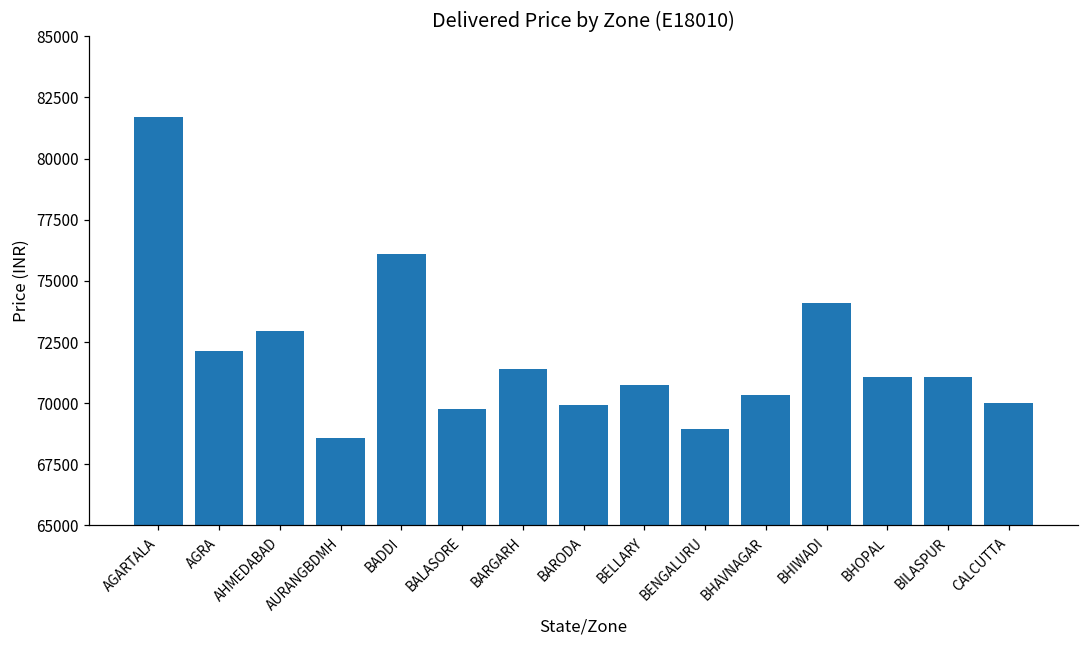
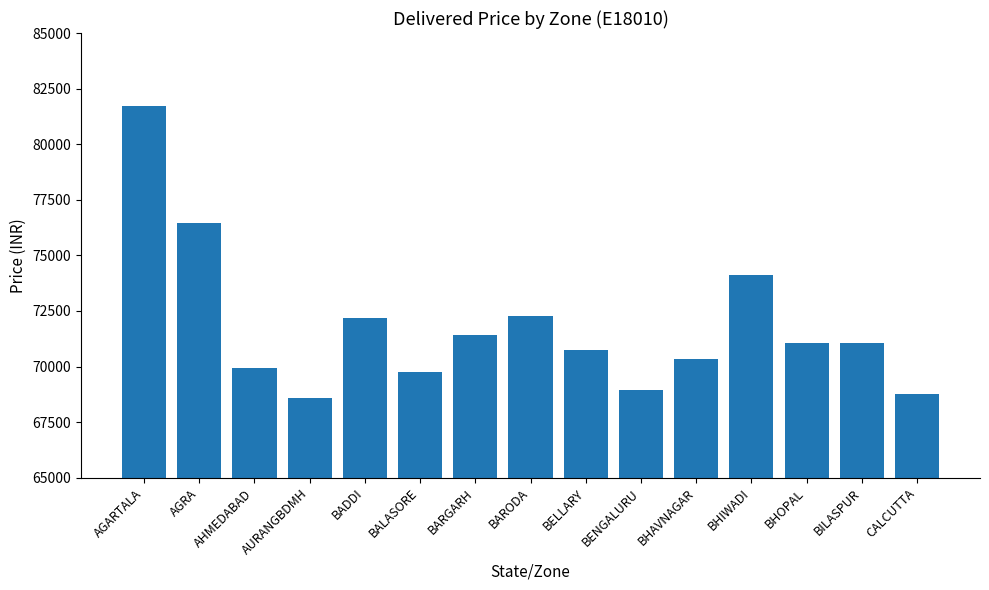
  {
    "AGARTALA": 81700,
-   "AGRA": 72100,
-   "AHMEDABAD": 73000,
+   "AGRA": 76400,
+   "AHMEDABAD": 70000,
    "AURANGBDMH": 68600,
-   "BADDI": 76100,
+   "BADDI": 72200,
    "BALASORE": 69800,
    "BARGARH": 71400,
-   "BARODA": 69900,
+   "BARODA": 72300,
    "BELLARY": 70700,
    "BENGALURU": 69000,
    "BHAVNAGAR": 70400,
    "BHIWADI": 74100,
    "BHOPAL": 71100,
    "BILASPUR": 71100,
-   "CALCUTTA": 70000
+   "CALCUTTA": 68800
  }
